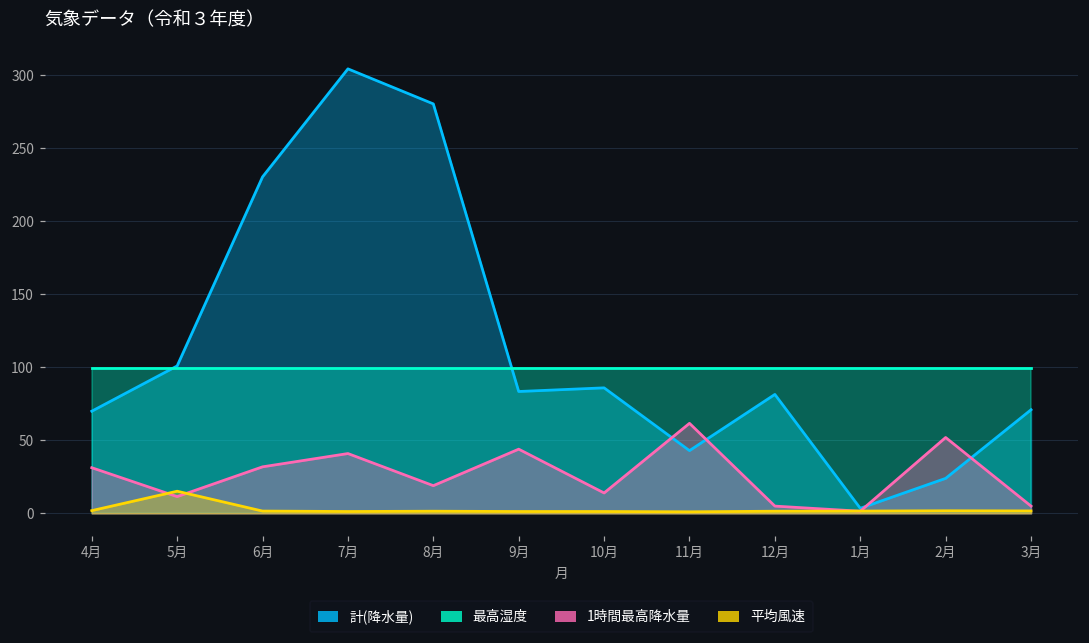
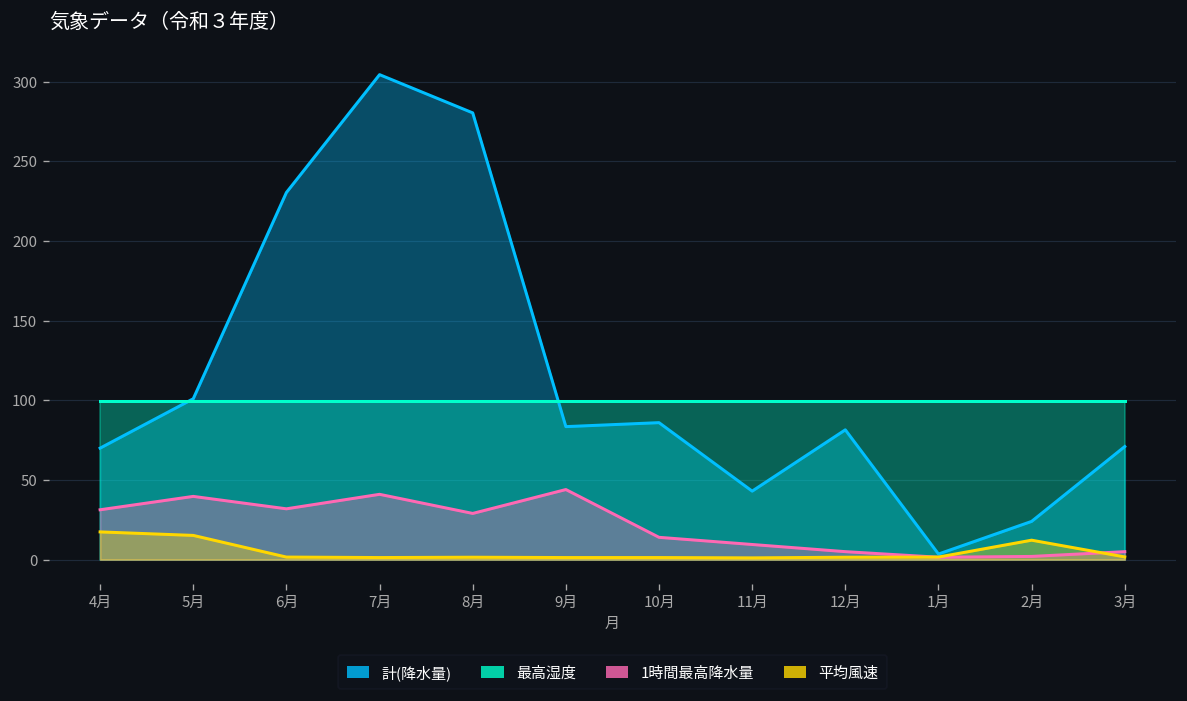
  {
    "1時間最高降水量": {
      "4月": 31,
-     "5月": 12,
+     "5月": 40,
      "6月": 32,
      "7月": 41,
-     "8月": 19,
+     "8月": 29,
      "9月": 44,
      "10月": 14,
-     "11月": 62,
+     "11月": 10,
      "12月": 5,
-     "2月": 52,
+     "2月": 2,
      "3月": 5
    },
    "平均風速": {
-     "4月": 2,
+     "4月": 17,
      "5月": 15,
      "6月": 2,
      "7月": 1,
      "8月": 2,
      "9月": 1,
      "10月": 1,
      "11月": 1,
      "12月": 2,
-     "2月": 2,
+     "2月": 12,
      "3月": 2
    }
  }
